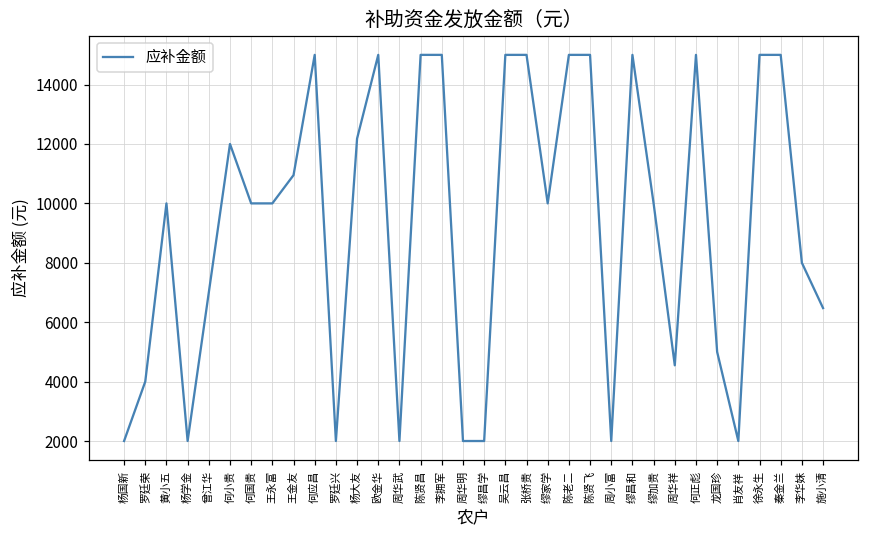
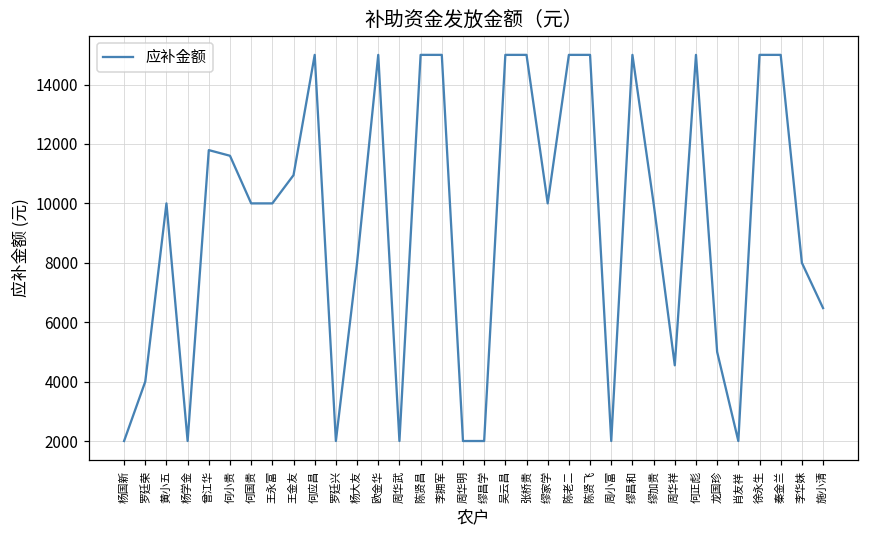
  {
    "杨国新": 2000,
    "罗廷荣": 4000,
    "黄小五": 10000,
    "杨学金": 2000,
-   "曾江华": 7000,
-   "何小贵": 12000,
+   "曾江华": 11800,
+   "何小贵": 11600,
    "何国贵": 10000,
    "王永富": 10000,
    "王金友": 11000,
    "何应昌": 15000,
    "罗廷兴": 2000,
-   "杨大友": 12200,
+   "杨大友": 8000,
    "欧金华": 15000,
    "周华武": 2000,
    "陈贤昌": 15000,
    "李拥军": 15000,
    "周华明": 2000,
    "缪昌学": 2000,
    "吴云昌": 15000,
    "张桥贵": 15000,
    "缪家学": 10000,
    "陈老二": 15000,
    "陈贤飞": 15000,
    "周小富": 2000,
    "缪昌和": 15000,
    "缪加贵": 10000,
    "周华祥": 4500,
    "何正彪": 15000,
    "龙国珍": 5000,
    "肖友祥": 2000,
    "徐永生": 15000,
    "秦金兰": 15000,
    "李华妹": 8000,
    "施小清": 6500
  }
